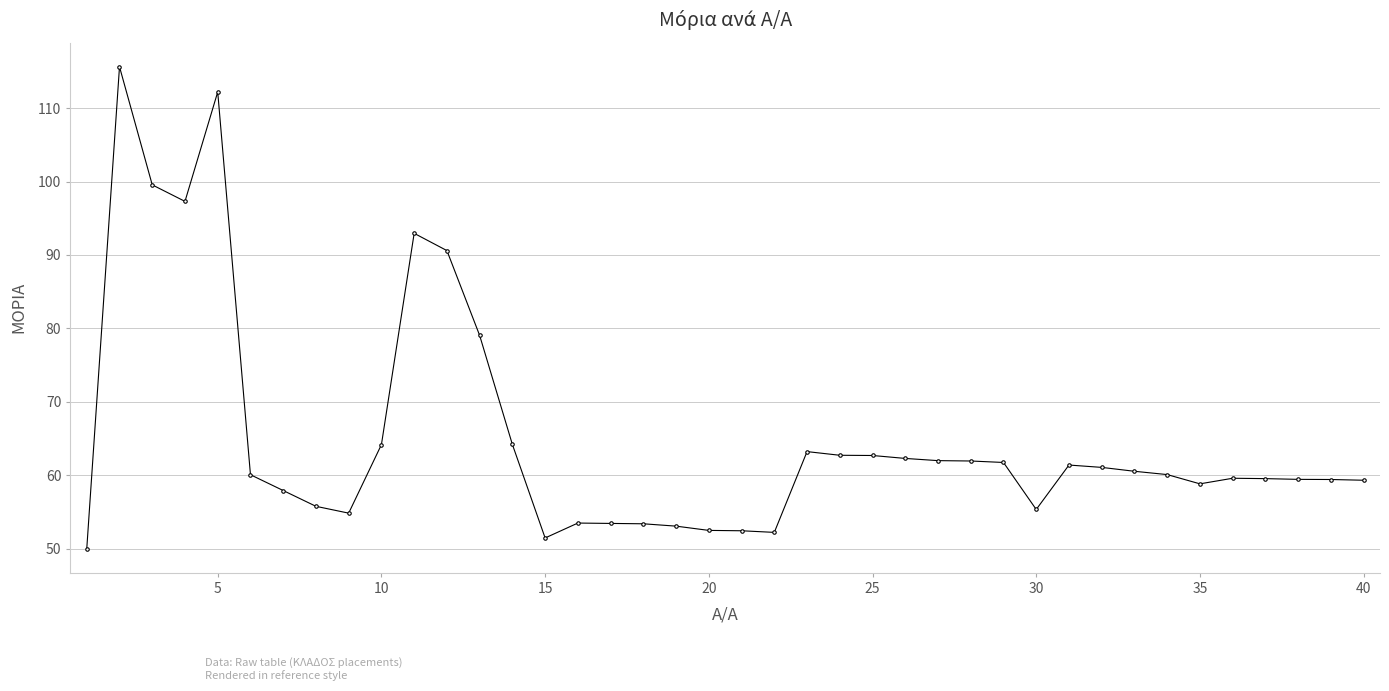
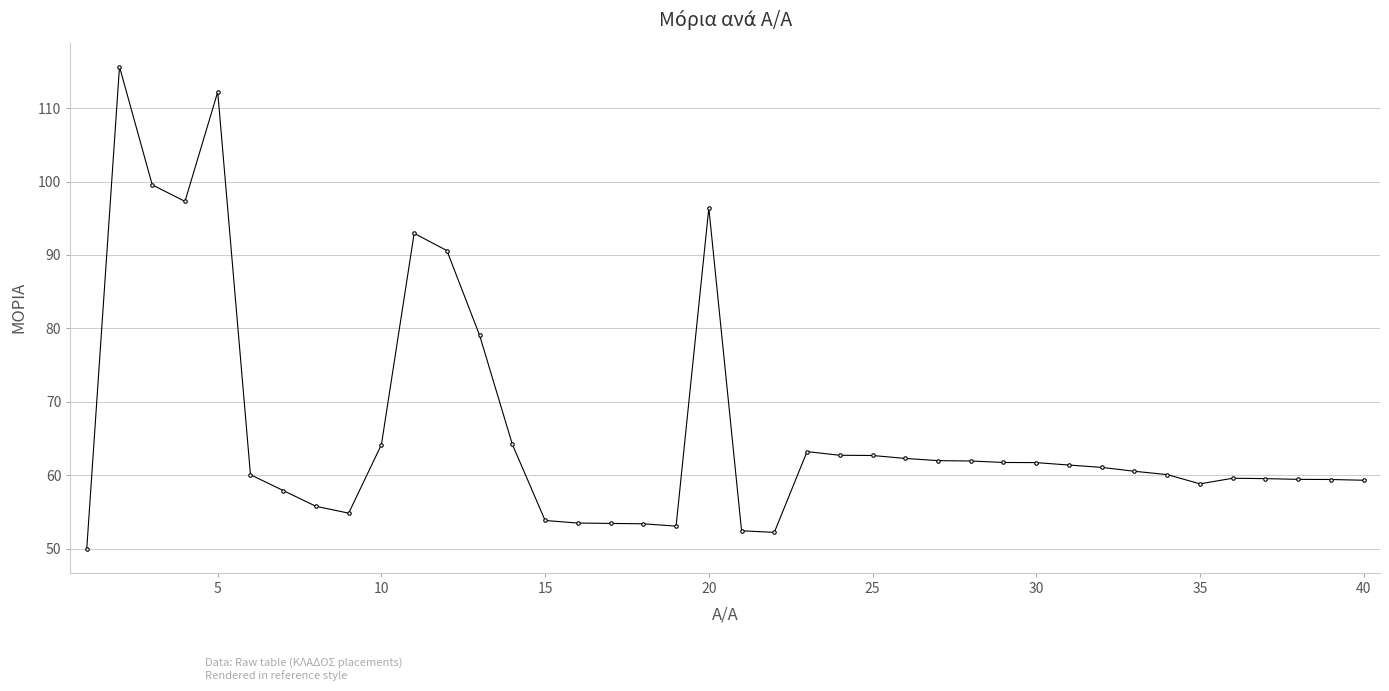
  {
    "5": 112,
    "10": 64,
-   "15": 51,
-   "20": 53,
+   "15": 54,
+   "20": 96,
    "25": 63,
-   "30": 55,
+   "30": 62,
    "35": 59,
    "40": 59
  }
